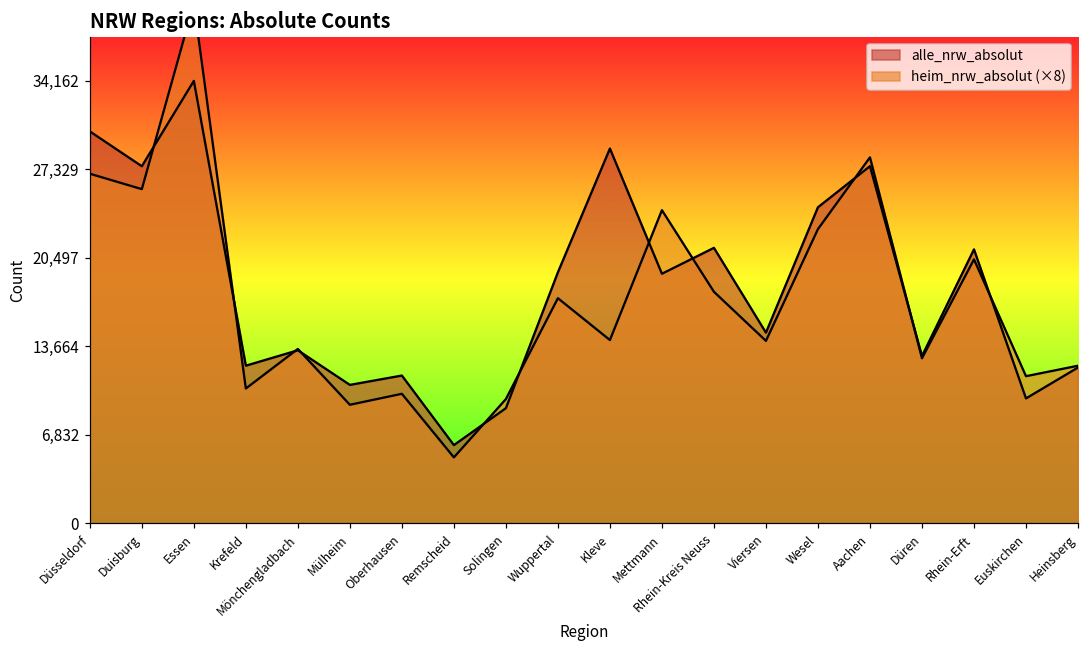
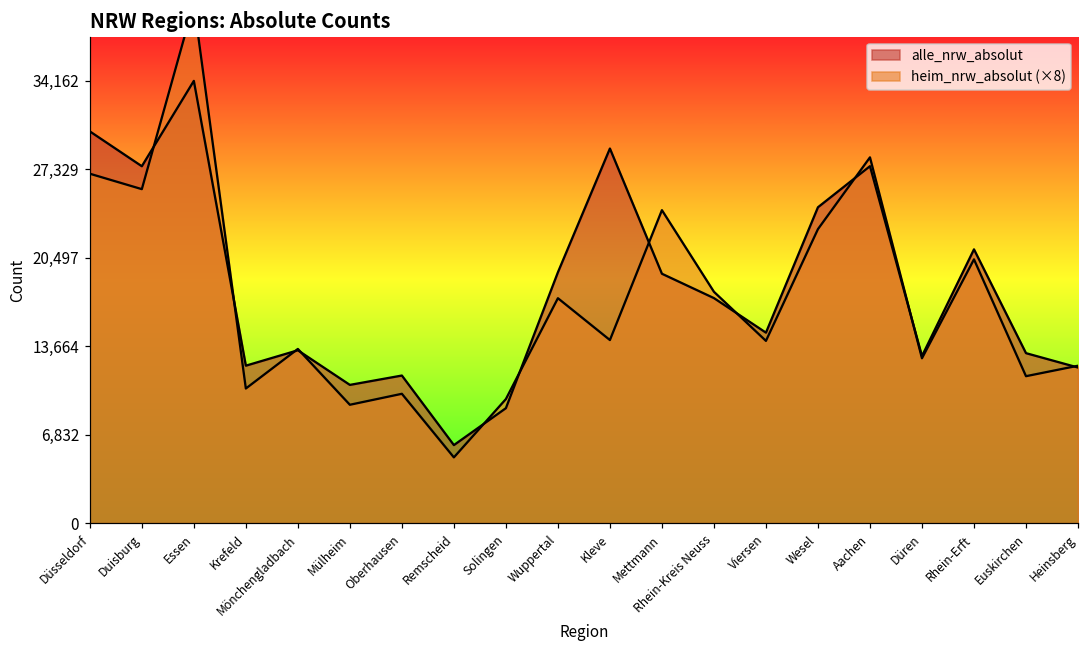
  {
    "alle_nrw_absolut": {
      "Düsseldorf": "30,300",
      "Duisburg": "27,600",
      "Essen": "34,200",
      "Krefeld": "12,200",
      "Mülheim": "10,700",
      "Oberhausen": "11,400",
      "Remscheid": "6,000",
      "Solingen": "8,900",
      "Wuppertal": "19,400",
      "Kleve": "28,900",
      "Mettmann": "19,300",
-     "Rhein-Kreis Neuss": "21,300",
+     "Rhein-Kreis Neuss": "17,400",
      "Viersen": "14,700",
      "Wesel": "24,400",
      "Aachen": "27,600",
      "Rhein-Erft": "21,100",
-     "Euskirchen": "9,600"
+     "Euskirchen": "13,100"
    },
    "heim_nrw_absolut (×8)": {
      "Düsseldorf": "27,000",
      "Duisburg": "25,800",
      "Krefeld": "10,400",
      "Mülheim": "9,100",
      "Oberhausen": "10,000",
      "Remscheid": "5,100",
      "Solingen": "9,600",
      "Wuppertal": "17,400",
      "Kleve": "14,100",
      "Mettmann": "24,200",
      "Rhein-Kreis Neuss": "17,900",
      "Viersen": "14,100",
      "Wesel": "22,700",
      "Aachen": "28,300",
      "Rhein-Erft": "20,400",
      "Euskirchen": "11,400"
    }
  }
